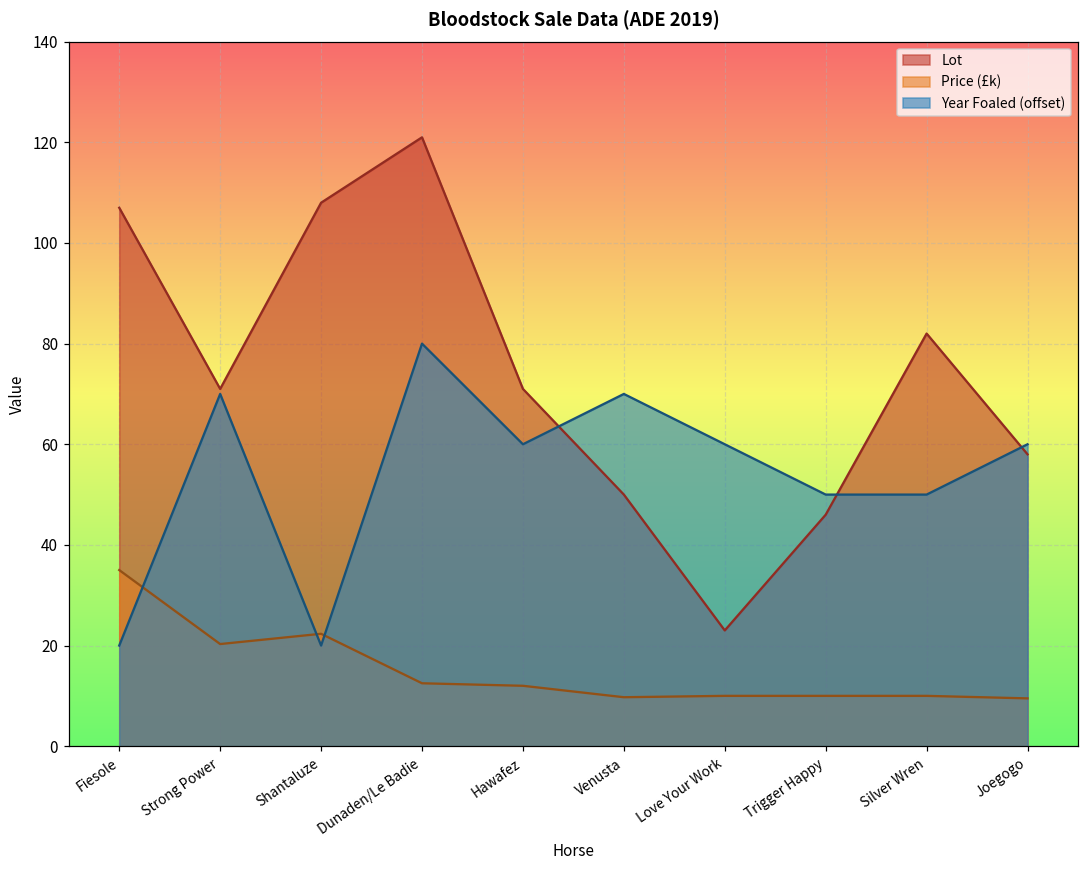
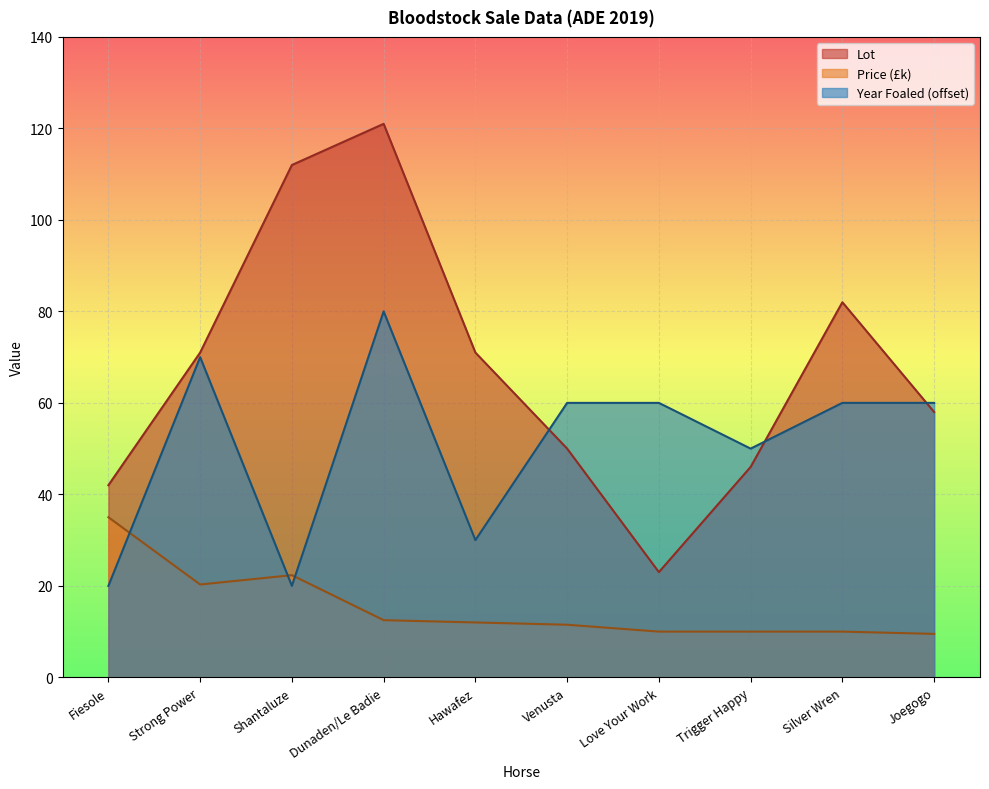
  {
    "Lot": {
-     "Fiesole": 107,
+     "Fiesole": 42,
      "Strong Power": 71,
-     "Shantaluze": 108,
+     "Shantaluze": 112,
      "Dunaden/Le Badie": 121,
      "Hawafez": 71,
      "Venusta": 50,
      "Love Your Work": 23,
      "Trigger Happy": 46,
      "Silver Wren": 82,
      "Joegogo": 58
    },
    "Price (£k)": {
      "Fiesole": 35,
      "Strong Power": 20,
      "Shantaluze": 22,
      "Dunaden/Le Badie": 13,
      "Hawafez": 12,
-     "Venusta": 10,
+     "Venusta": 12,
      "Love Your Work": 10,
      "Trigger Happy": 10,
      "Silver Wren": 10,
      "Joegogo": 10
    },
    "Year Foaled (offset)": {
      "Fiesole": 20,
      "Strong Power": 70,
      "Shantaluze": 20,
      "Dunaden/Le Badie": 80,
-     "Hawafez": 60,
-     "Venusta": 70,
+     "Hawafez": 30,
+     "Venusta": 60,
      "Love Your Work": 60,
      "Trigger Happy": 50,
-     "Silver Wren": 50,
+     "Silver Wren": 60,
      "Joegogo": 60
    }
  }
